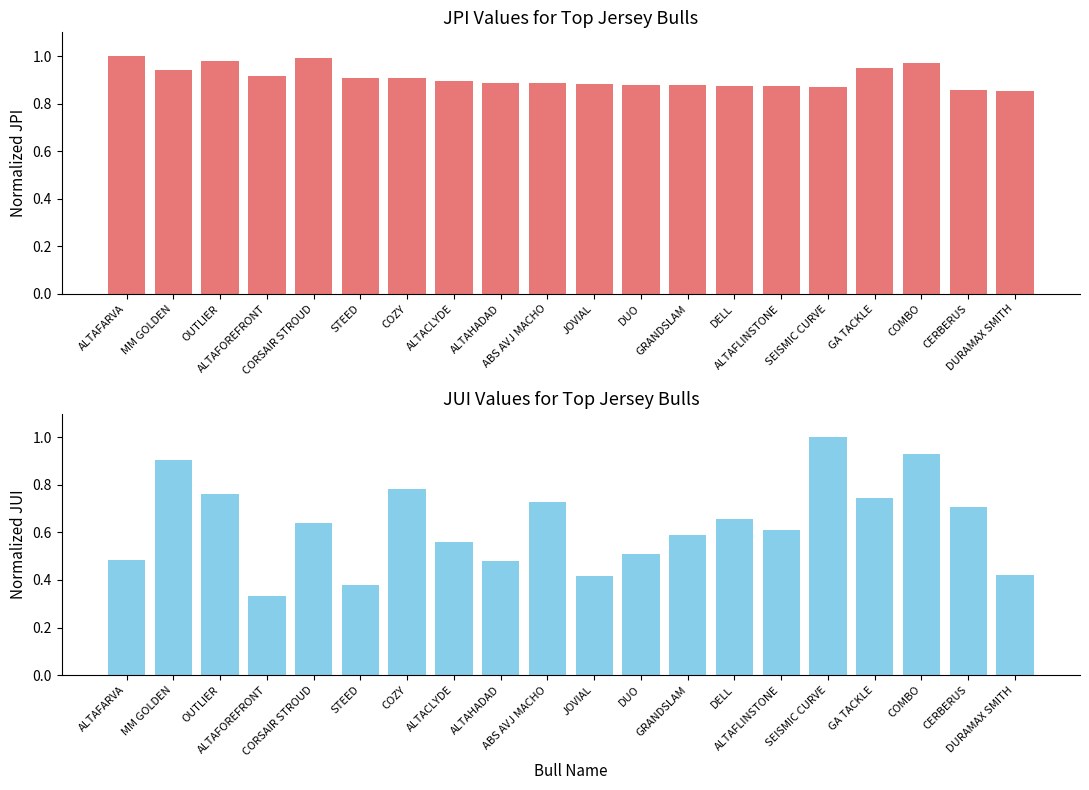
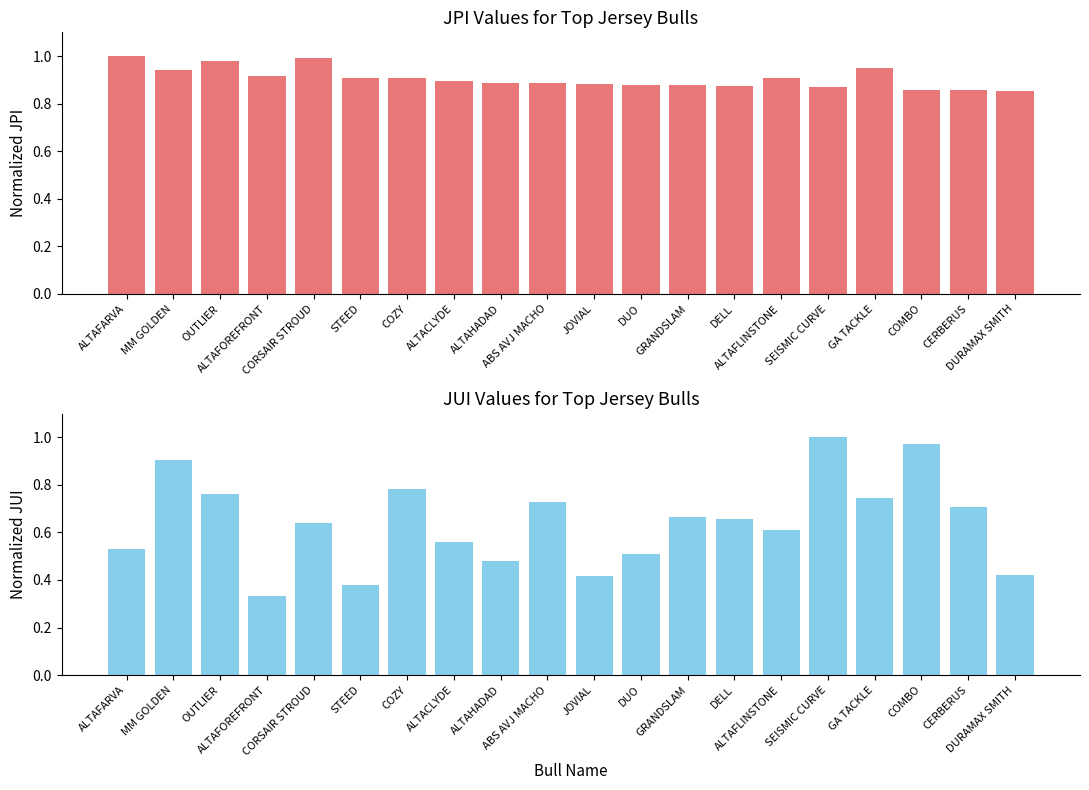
  {
    "JPI Values for Top Jersey Bulls": {
      "ALTAFARVA": 1.00,
      "MM GOLDEN": 0.94,
      "OUTLIER": 0.98,
      "ALTAFOREFRONT": 0.92,
      "CORSAIR STROUD": 0.99,
      "STEED": 0.91,
      "COZY": 0.91,
      "ALTACLYDE": 0.89,
      "ALTAHADAD": 0.89,
      "ABS AVJ MACHO": 0.89,
      "JOVIAL": 0.88,
      "DUO": 0.88,
      "GRANDSLAM": 0.88,
      "DELL": 0.87,
-     "ALTAFLINSTONE": 0.87,
+     "ALTAFLINSTONE": 0.91,
      "SEISMIC CURVE": 0.87,
      "GA TACKLE": 0.95,
-     "COMBO": 0.97,
+     "COMBO": 0.86,
      "CERBERUS": 0.86,
      "DURAMAX SMITH": 0.85
    },
    "JUI Values for Top Jersey Bulls": {
-     "ALTAFARVA": 0.48,
+     "ALTAFARVA": 0.53,
      "MM GOLDEN": 0.90,
      "OUTLIER": 0.76,
      "ALTAFOREFRONT": 0.33,
      "CORSAIR STROUD": 0.64,
      "STEED": 0.38,
      "COZY": 0.78,
      "ALTACLYDE": 0.56,
      "ALTAHADAD": 0.48,
      "ABS AVJ MACHO": 0.73,
      "JOVIAL": 0.42,
      "DUO": 0.51,
-     "GRANDSLAM": 0.59,
+     "GRANDSLAM": 0.67,
      "DELL": 0.65,
      "ALTAFLINSTONE": 0.61,
      "SEISMIC CURVE": 1.00,
      "GA TACKLE": 0.74,
-     "COMBO": 0.93,
+     "COMBO": 0.97,
      "CERBERUS": 0.70,
      "DURAMAX SMITH": 0.42
    }
  }
